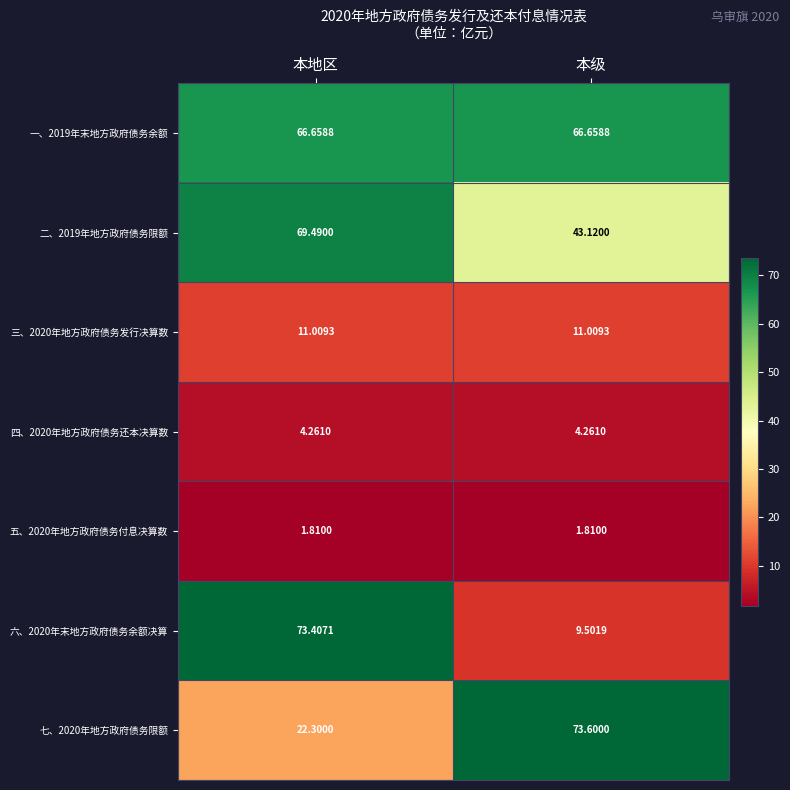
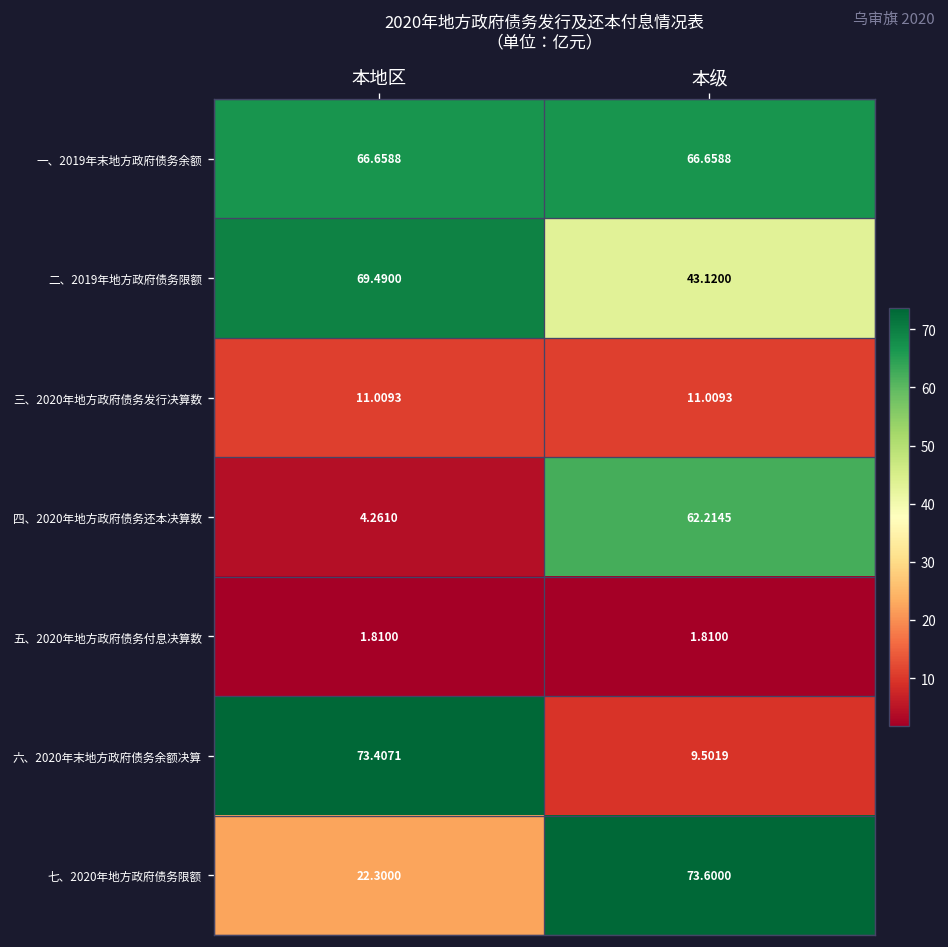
  {
    "一、2019年末地方政府债务余额": {
      "本地区": 66.6588,
      "本级": 66.6588
    },
    "二、2019年地方政府债务限额": {
      "本地区": 69.4900,
      "本级": 43.1200
    },
    "三、2020年地方政府债务发行决算数": {
      "本地区": 11.0093,
      "本级": 11.0093
    },
    "四、2020年地方政府债务还本决算数": {
      "本地区": 4.2610,
-     "本级": 4.2610
+     "本级": 62.2145
    },
    "五、2020年地方政府债务付息决算数": {
      "本地区": 1.8100,
      "本级": 1.8100
    },
    "六、2020年末地方政府债务余额决算": {
      "本地区": 73.4071,
      "本级": 9.5019
    },
    "七、2020年地方政府债务限额": {
      "本地区": 22.3000,
      "本级": 73.6000
    }
  }
